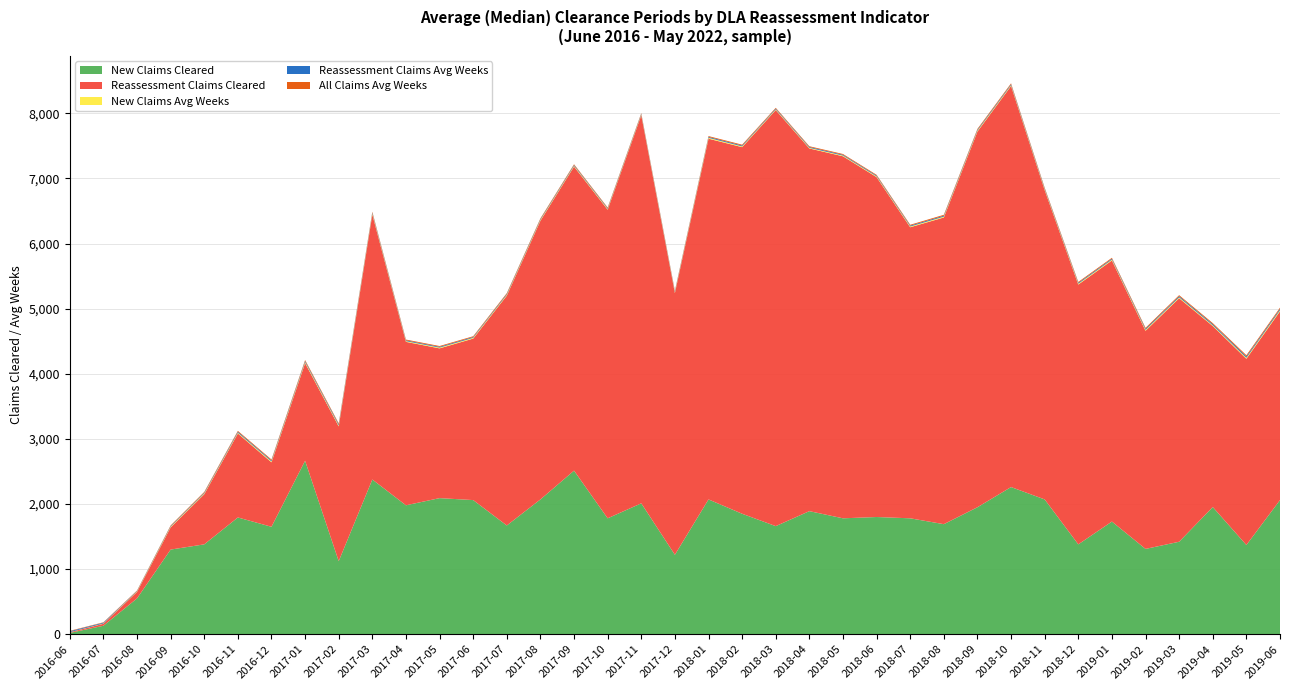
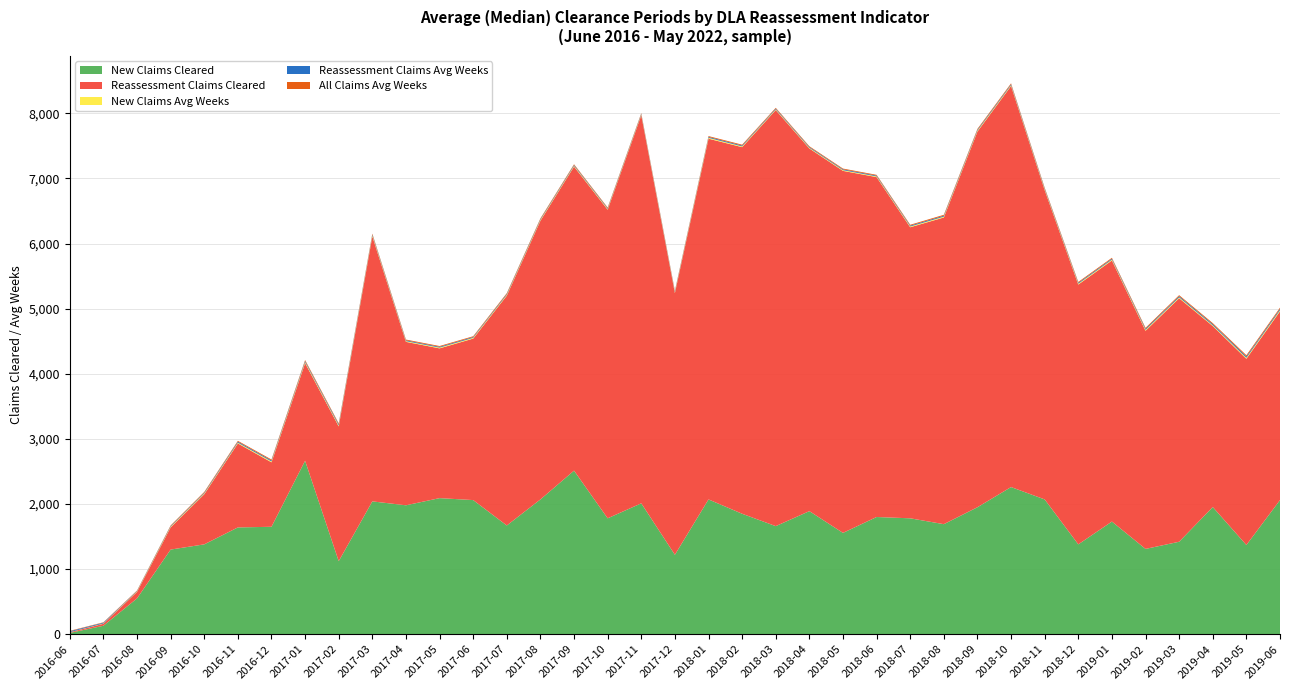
  {
    "New Claims Cleared": {
      "2016-08": "600",
      "2016-09": "1,300",
      "2016-10": "1,400",
-     "2016-11": "1,800",
+     "2016-11": "1,600",
      "2016-12": "1,700",
      "2017-01": "2,700",
      "2017-02": "1,100",
-     "2017-03": "2,400",
+     "2017-03": "2,000",
      "2017-04": "2,000",
      "2017-05": "2,100",
      "2017-06": "2,100",
      "2017-07": "1,700",
      "2017-08": "2,100",
      "2017-09": "2,500",
      "2017-10": "1,800",
      "2017-11": "2,000",
      "2017-12": "1,200",
      "2018-01": "2,100",
      "2018-02": "1,900",
      "2018-03": "1,700",
      "2018-04": "1,900",
-     "2018-05": "1,800",
+     "2018-05": "1,600",
      "2018-06": "1,800",
      "2018-07": "1,800",
      "2018-08": "1,700",
      "2018-09": "2,000",
      "2018-10": "2,300",
      "2018-11": "2,100",
      "2018-12": "1,400",
      "2019-01": "1,700",
      "2019-02": "1,300",
      "2019-03": "1,400",
      "2019-04": "2,000",
      "2019-05": "1,400",
      "2019-06": "2,100"
    }
  }
